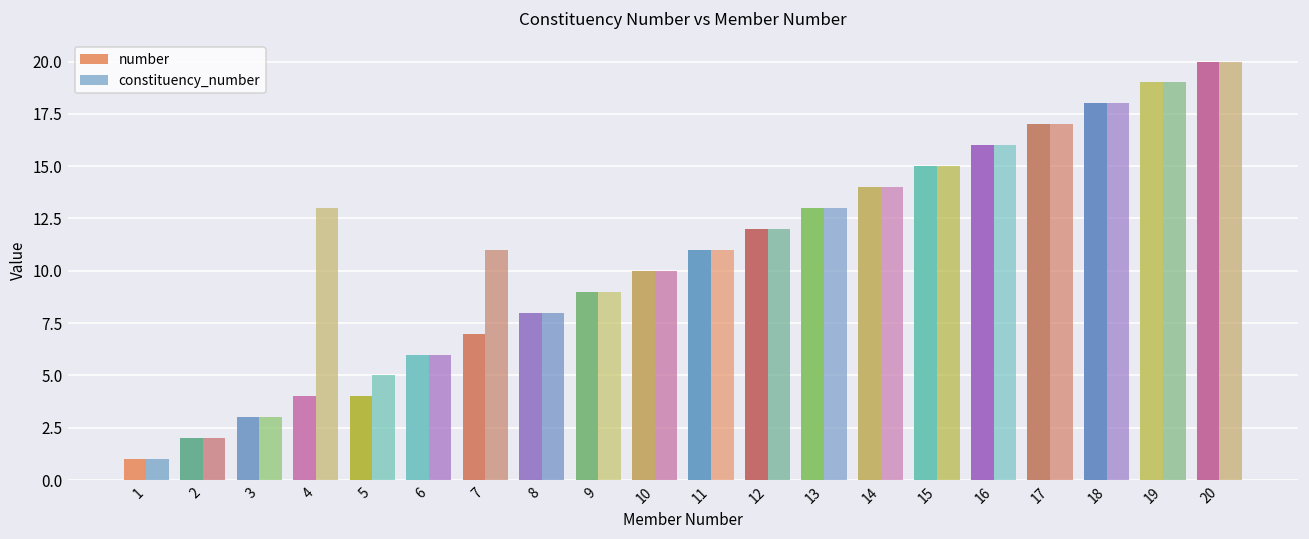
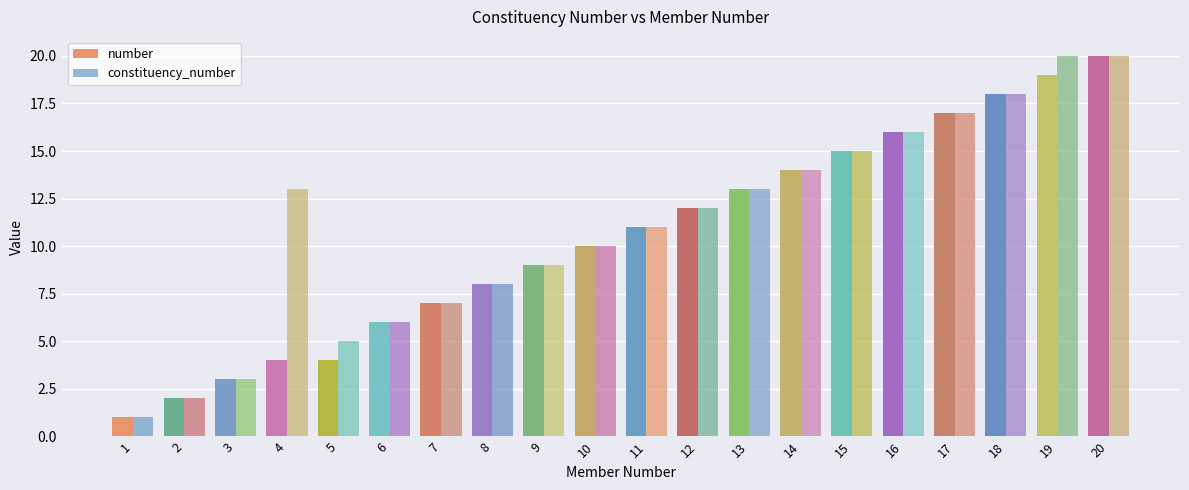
  {
    "number": {
      "1": 1,
      "2": 2,
      "3": 3,
      "4": 4,
      "5": 4,
      "6": 6,
      "7": 7,
      "8": 8,
      "9": 9,
      "10": 10,
      "11": 11,
      "12": 12,
      "13": 13,
      "14": 14,
      "15": 15,
      "16": 16,
      "17": 17,
      "18": 18,
      "19": 19,
      "20": 20
    },
    "constituency_number": {
      "1": 1,
      "2": 2,
      "3": 3,
      "4": 13,
      "5": 5,
      "6": 6,
-     "7": 11,
+     "7": 7,
      "8": 8,
      "9": 9,
      "10": 10,
      "11": 11,
      "12": 12,
      "13": 13,
      "14": 14,
      "15": 15,
      "16": 16,
      "17": 17,
      "18": 18,
-     "19": 19,
+     "19": 20,
      "20": 20
    }
  }
